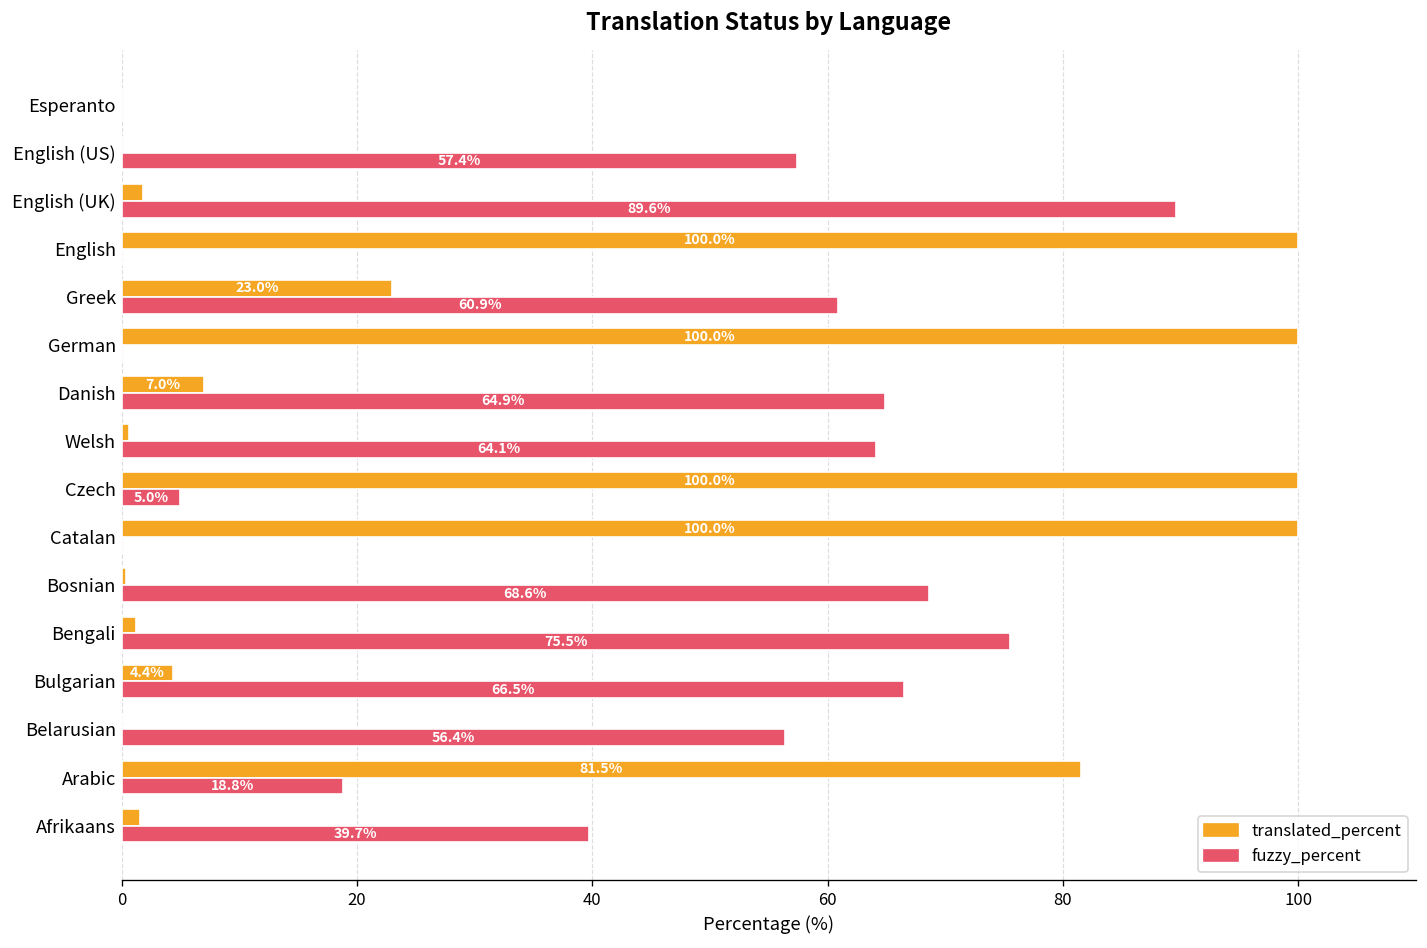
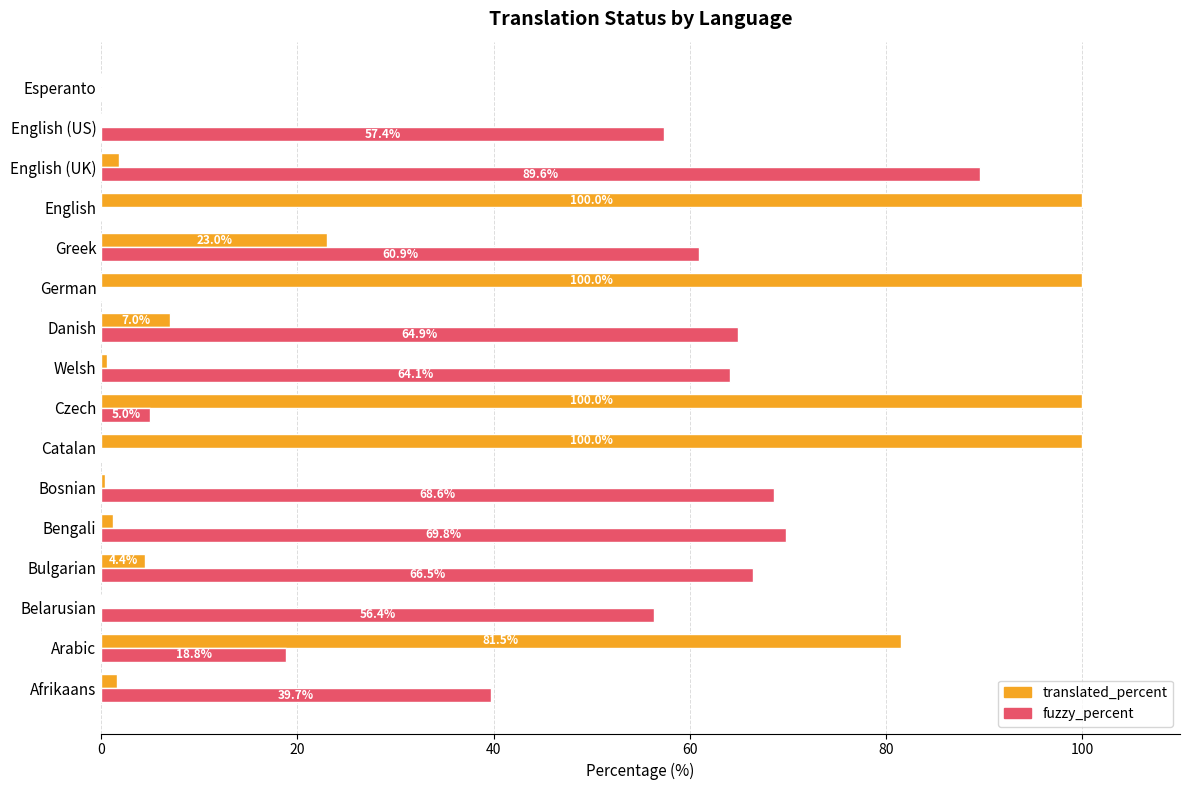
  {
    "translated_percent": {
      "English": "100.0%",
      "Greek": "23.0%",
      "German": "100.0%",
      "Danish": "7.0%",
      "Czech": "100.0%",
      "Catalan": "100.0%",
      "Bulgarian": "4.4%",
      "Arabic": "81.5%"
    },
    "fuzzy_percent": {
      "English (US)": "57.4%",
      "English (UK)": "89.6%",
      "Greek": "60.9%",
      "Danish": "64.9%",
      "Welsh": "64.1%",
      "Czech": "5.0%",
      "Bosnian": "68.6%",
-     "Bengali": "75.5%",
+     "Bengali": "69.8%",
      "Bulgarian": "66.5%",
      "Belarusian": "56.4%",
      "Arabic": "18.8%",
      "Afrikaans": "39.7%"
    }
  }
